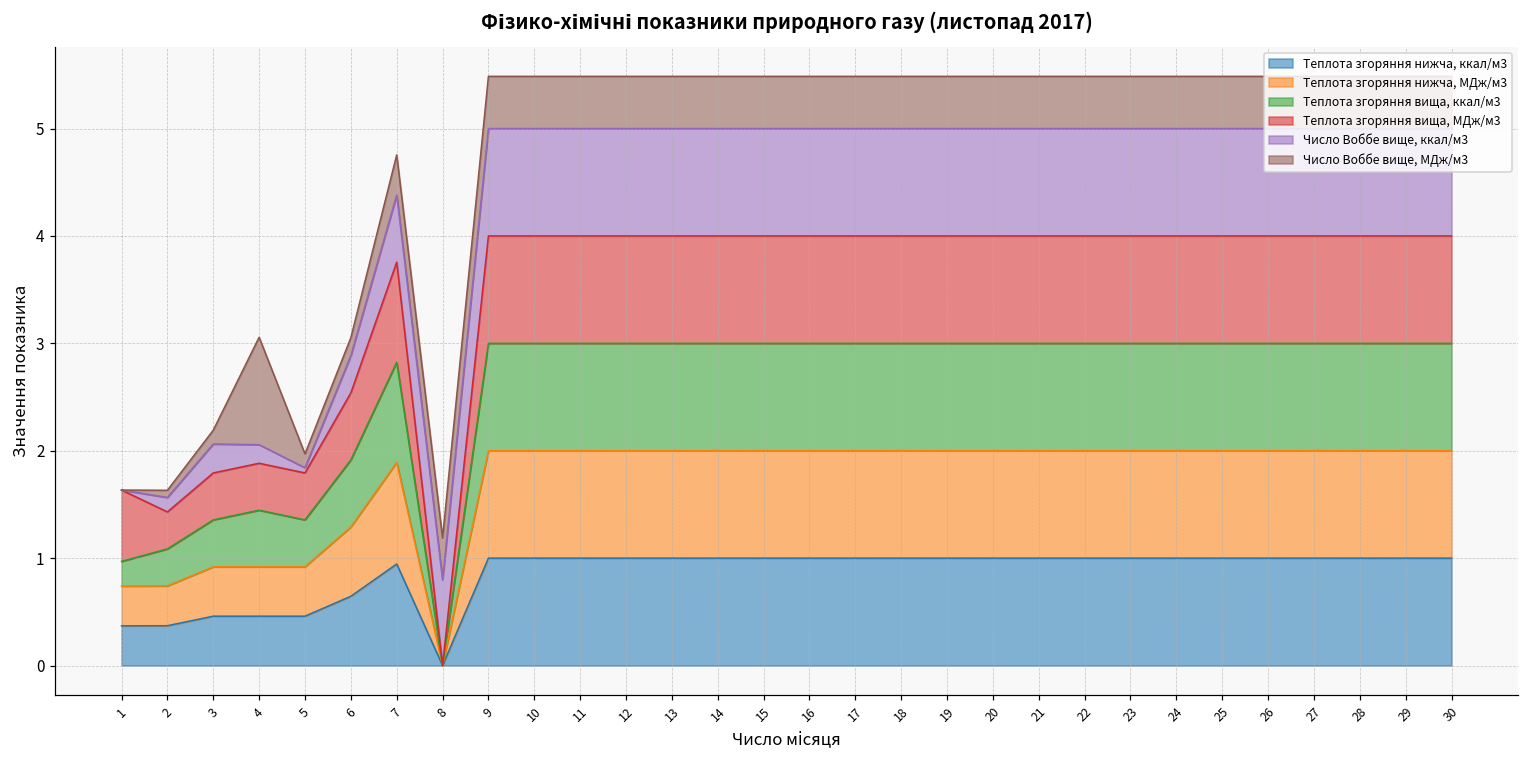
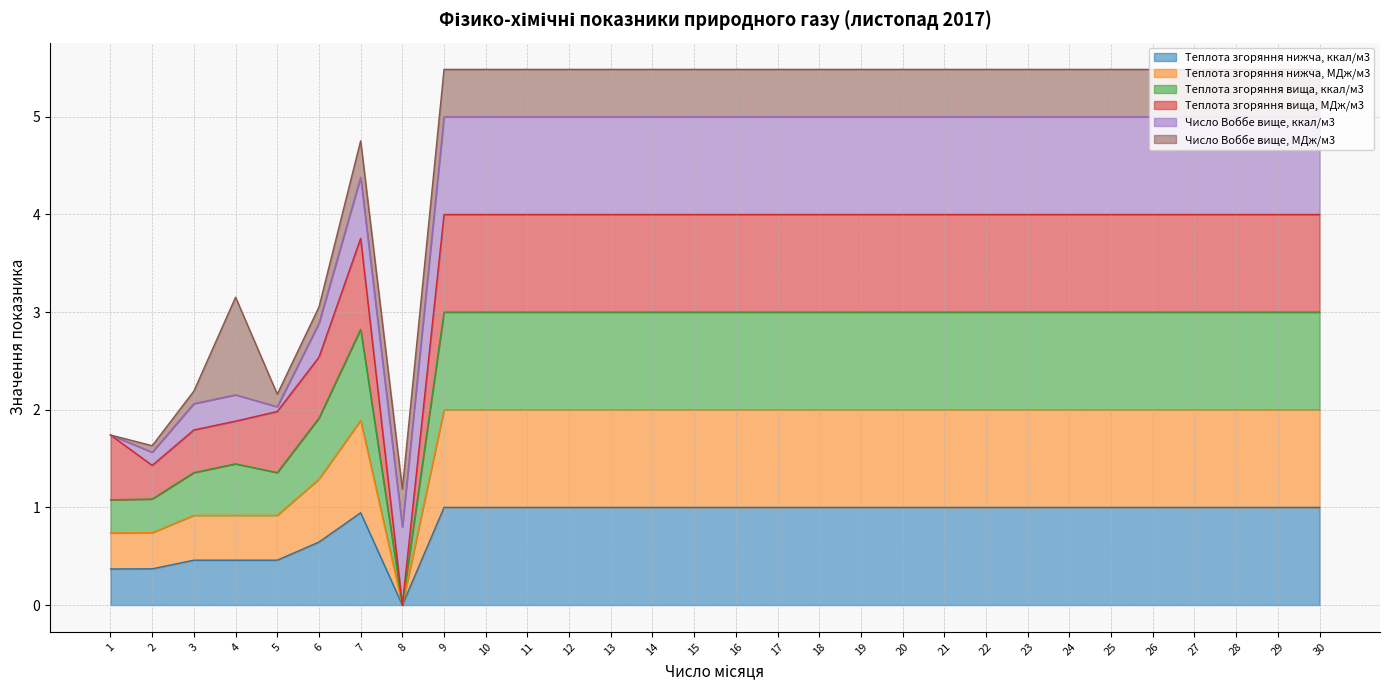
  {
    "Теплота згоряння нижча, ккал/м3": {
      "1": 0.4,
      "2": 0.4,
      "3": 0.5,
      "4": 0.5,
      "5": 0.5,
      "6": 0.6,
      "7": 0.9,
      "9": 1.0,
      "10": 1.0,
      "11": 1.0,
      "12": 1.0,
      "13": 1.0,
      "14": 1.0,
      "15": 1.0,
      "16": 1.0,
      "17": 1.0,
      "18": 1.0,
      "19": 1.0,
      "20": 1.0,
      "21": 1.0,
      "22": 1.0,
      "23": 1.0,
      "24": 1.0,
      "25": 1.0,
      "26": 1.0,
      "27": 1.0,
      "28": 1.0,
      "29": 1.0,
      "30": 1.0
    },
    "Теплота згоряння нижча, МДж/м3": {
      "1": 0.4,
      "2": 0.4,
      "3": 0.5,
      "4": 0.5,
      "5": 0.5,
      "6": 0.6,
      "7": 0.9,
      "9": 1.0,
      "10": 1.0,
      "11": 1.0,
      "12": 1.0,
      "13": 1.0,
      "14": 1.0,
      "15": 1.0,
      "16": 1.0,
      "17": 1.0,
      "18": 1.0,
      "19": 1.0,
      "20": 1.0,
      "21": 1.0,
      "22": 1.0,
      "23": 1.0,
      "24": 1.0,
      "25": 1.0,
      "26": 1.0,
      "27": 1.0,
      "28": 1.0,
      "29": 1.0,
      "30": 1.0
    },
    "Теплота згоряння вища, ккал/м3": {
-     "1": 0.2,
+     "1": 0.3,
      "2": 0.3,
      "3": 0.4,
      "4": 0.5,
      "5": 0.4,
      "6": 0.6,
      "7": 0.9,
      "9": 1.0,
      "10": 1.0,
      "11": 1.0,
      "12": 1.0,
      "13": 1.0,
      "14": 1.0,
      "15": 1.0,
      "16": 1.0,
      "17": 1.0,
      "18": 1.0,
      "19": 1.0,
      "20": 1.0,
      "21": 1.0,
      "22": 1.0,
      "23": 1.0,
      "24": 1.0,
      "25": 1.0,
      "26": 1.0,
      "27": 1.0,
      "28": 1.0,
      "29": 1.0,
      "30": 1.0
    },
    "Теплота згоряння вища, МДж/м3": {
      "2": 0.3,
      "3": 0.4,
      "4": 0.4,
-     "5": 0.4,
+     "5": 0.6,
      "6": 0.6,
      "7": 0.9,
      "9": 1.0,
      "10": 1.0,
      "11": 1.0,
      "12": 1.0,
      "13": 1.0,
      "14": 1.0,
      "15": 1.0,
      "16": 1.0,
      "17": 1.0,
      "18": 1.0,
      "19": 1.0,
      "20": 1.0,
      "21": 1.0,
      "22": 1.0,
      "23": 1.0,
      "24": 1.0,
      "25": 1.0,
      "26": 1.0,
      "27": 1.0,
      "28": 1.0,
      "29": 1.0,
      "30": 1.0
    },
    "Число Воббе вище, ккал/м3": {
      "2": 0.1,
      "3": 0.3,
-     "4": 0.2,
+     "4": 0.3,
      "5": 0.0,
      "6": 0.3,
      "7": 0.6,
      "8": 0.8,
      "9": 1.0,
      "10": 1.0,
      "11": 1.0,
      "12": 1.0,
      "13": 1.0,
      "14": 1.0,
      "15": 1.0,
      "16": 1.0,
      "17": 1.0,
      "18": 1.0,
      "19": 1.0,
      "20": 1.0,
      "21": 1.0,
      "22": 1.0,
      "23": 1.0,
      "24": 1.0,
      "25": 1.0
    },
    "Число Воббе вище, МДж/м3": {
      "2": 0.1,
      "3": 0.1,
      "4": 1.0,
      "5": 0.1,
      "6": 0.2,
      "7": 0.4,
      "8": 0.4,
      "9": 0.5,
      "10": 0.5,
      "11": 0.5,
      "12": 0.5,
      "13": 0.5,
      "14": 0.5,
      "15": 0.5,
      "16": 0.5,
      "17": 0.5,
      "18": 0.5,
      "19": 0.5,
      "20": 0.5,
      "21": 0.5,
      "22": 0.5,
      "23": 0.5,
      "24": 0.5,
      "25": 0.5
    }
  }
